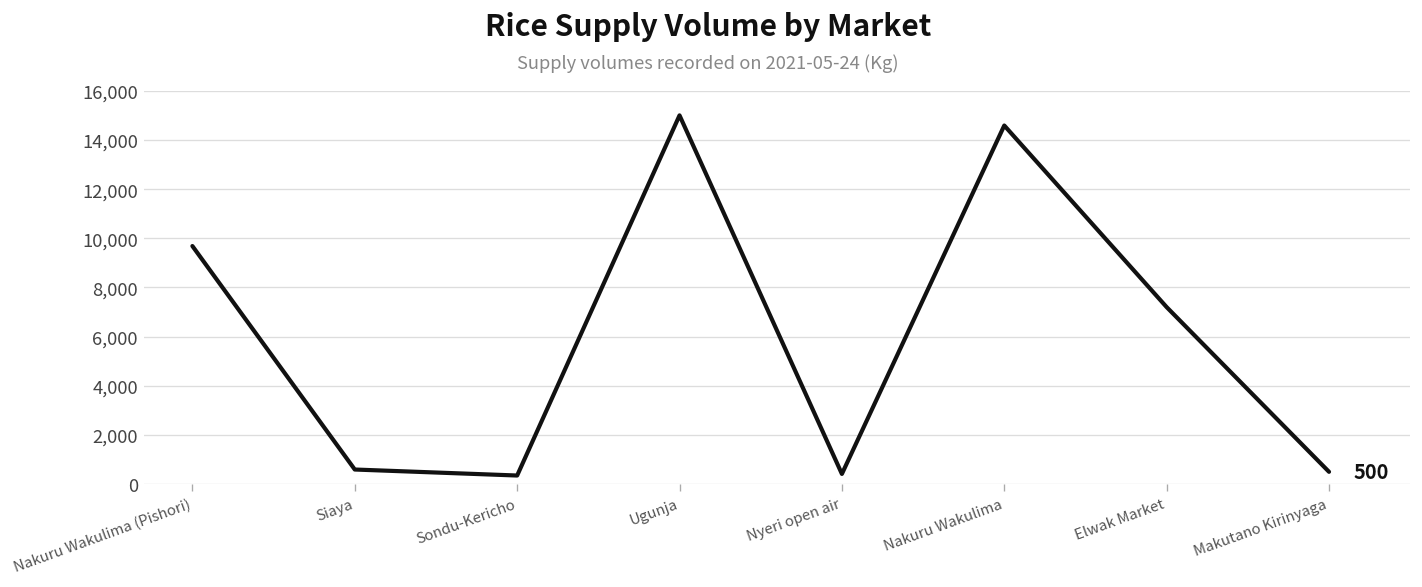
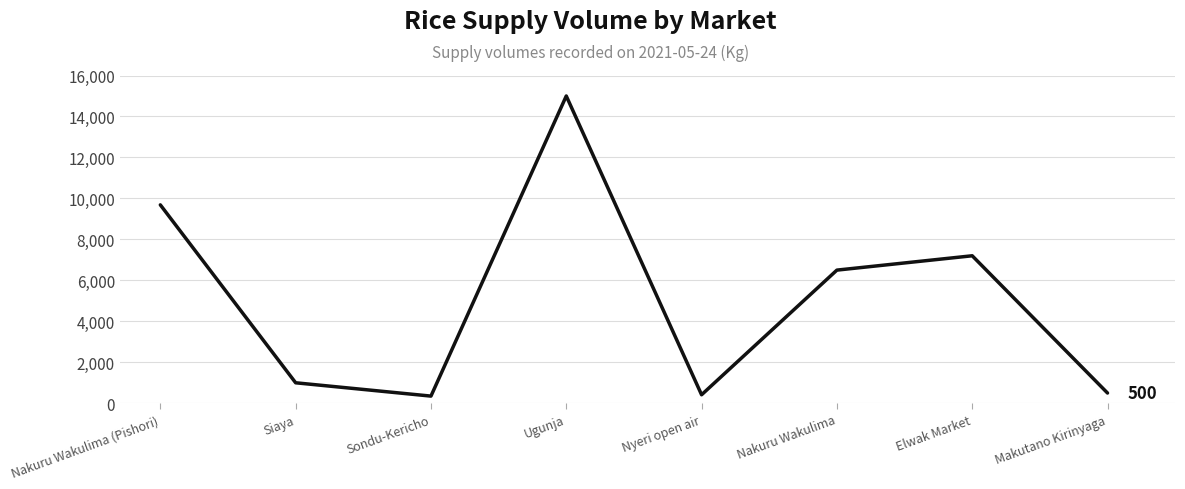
  {
    "Nakuru Wakulima (Pishori)": "9,700",
-   "Siaya": "600",
+   "Siaya": "1,000",
    "Sondu-Kericho": "400",
    "Ugunja": "15,000",
    "Nyeri open air": "400",
-   "Nakuru Wakulima": "14,600",
+   "Nakuru Wakulima": "6,500",
    "Elwak Market": "7,200"
  }
